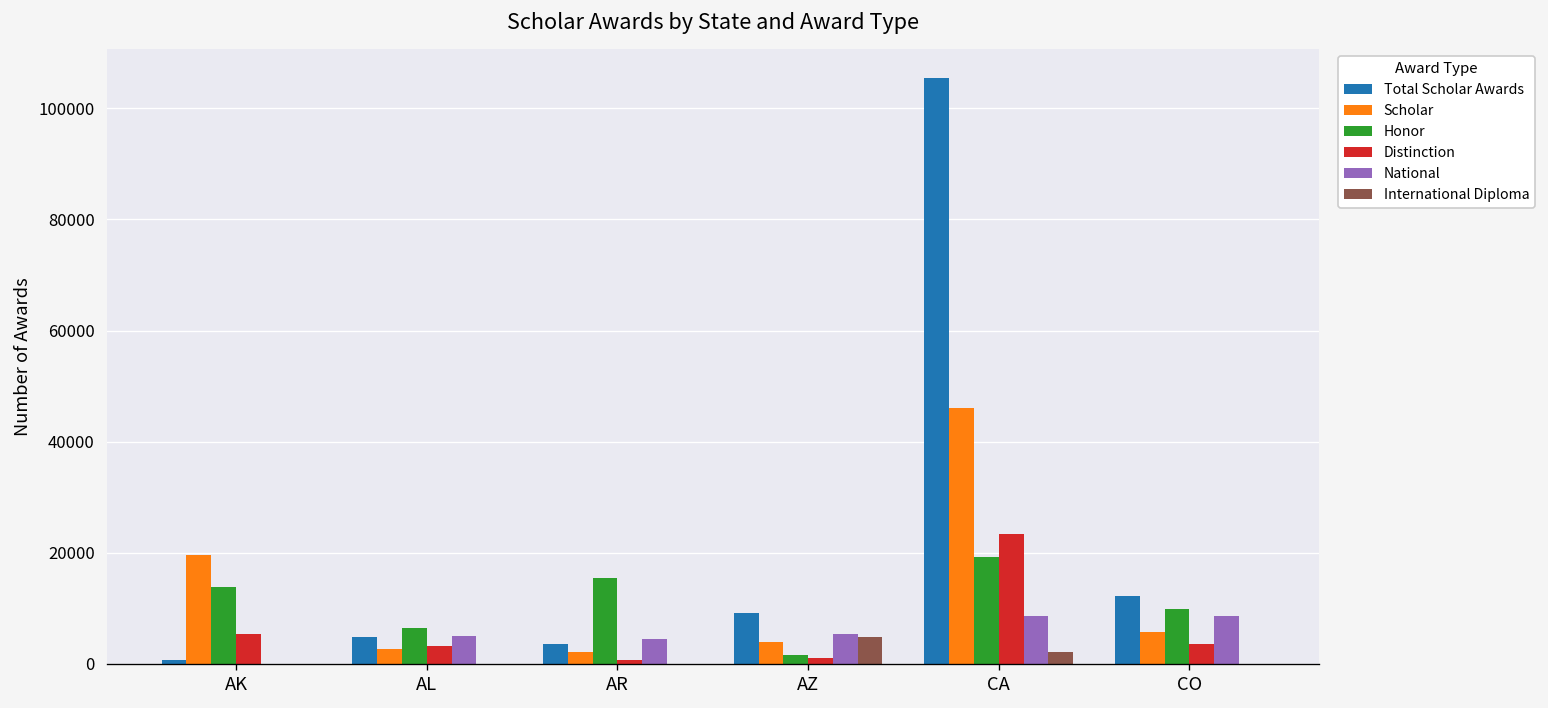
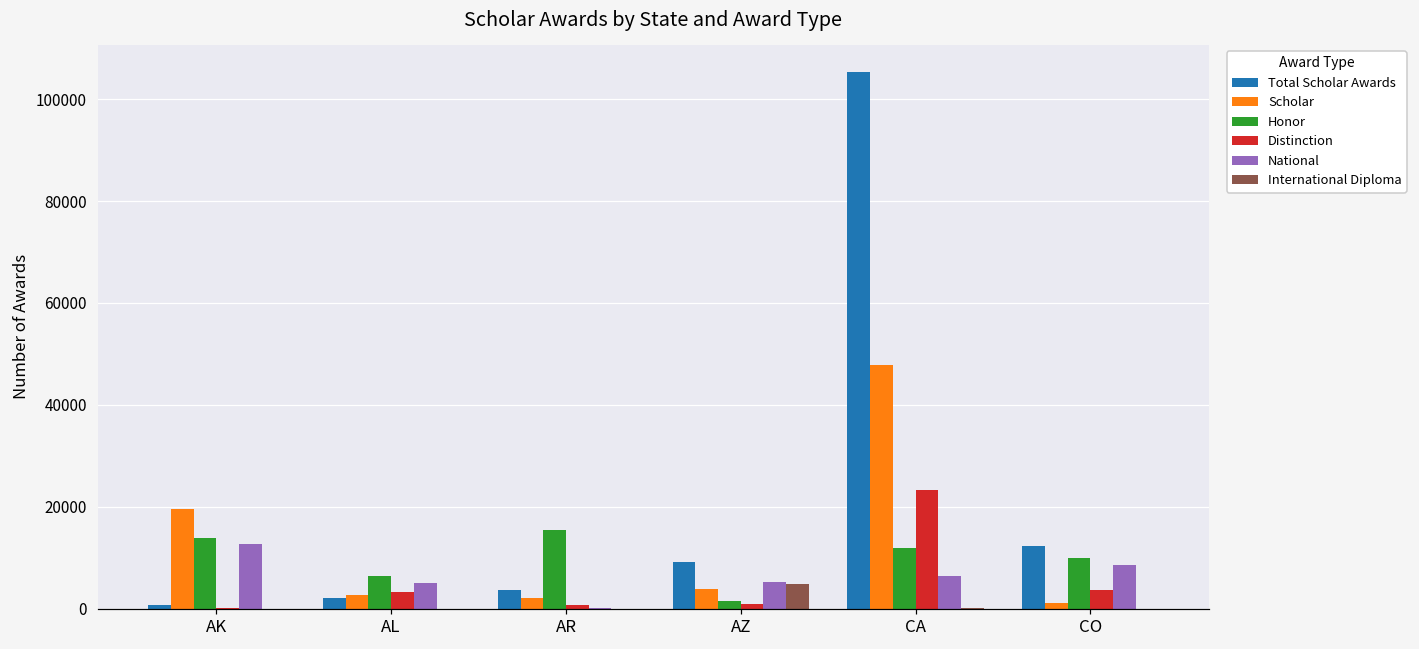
  {
    "Total Scholar Awards": {
      "AK": 1000,
-     "AL": 5000,
+     "AL": 2000,
      "AR": 4000,
      "AZ": 9000,
      "CA": 105000,
      "CO": 12000
    },
    "Scholar": {
      "AK": 20000,
      "AL": 3000,
      "AR": 2000,
      "AZ": 4000,
-     "CA": 46000,
-     "CO": 6000
+     "CA": 48000,
+     "CO": 1000
    },
    "Honor": {
      "AK": 14000,
      "AL": 6000,
      "AR": 15000,
      "AZ": 2000,
-     "CA": 19000,
+     "CA": 12000,
      "CO": 10000
    },
    "Distinction": {
-     "AK": 5000,
+     "AK": 0,
      "AL": 3000,
      "AR": 1000,
      "AZ": 1000,
      "CA": 23000,
      "CO": 4000
    },
    "National": {
-     "AK": 0,
+     "AK": 13000,
      "AL": 5000,
-     "AR": 5000,
+     "AR": 0,
      "AZ": 5000,
-     "CA": 9000,
+     "CA": 6000,
      "CO": 9000
    },
    "International Diploma": {
      "AZ": 5000,
-     "CA": 2000
+     "CA": 0
    }
  }
